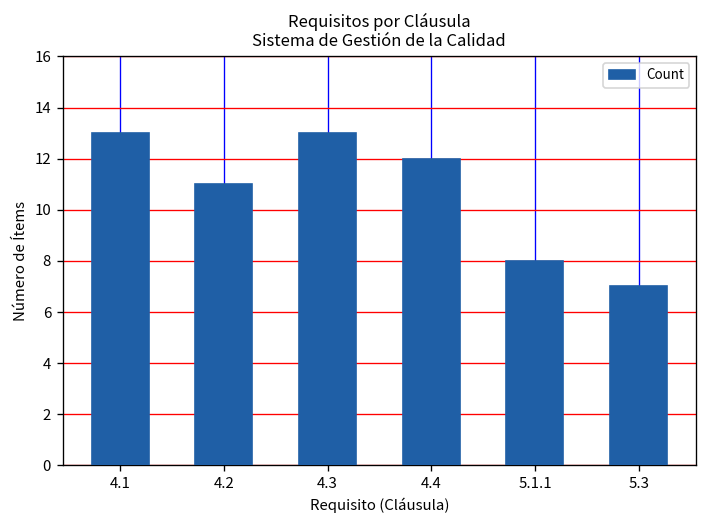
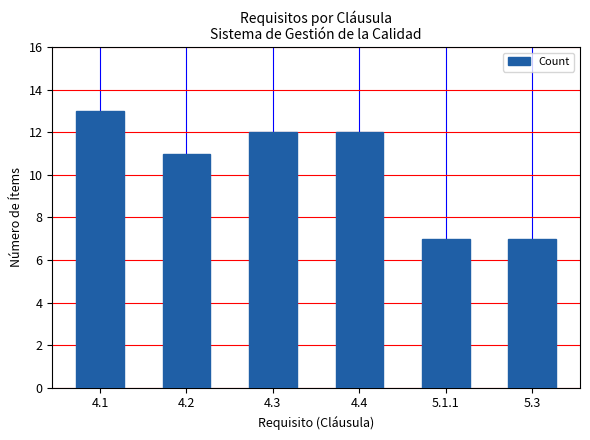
  {
    "4.1": 13,
    "4.2": 11,
-   "4.3": 13,
+   "4.3": 12,
    "4.4": 12,
-   "5.1.1": 8,
+   "5.1.1": 7,
    "5.3": 7
  }
